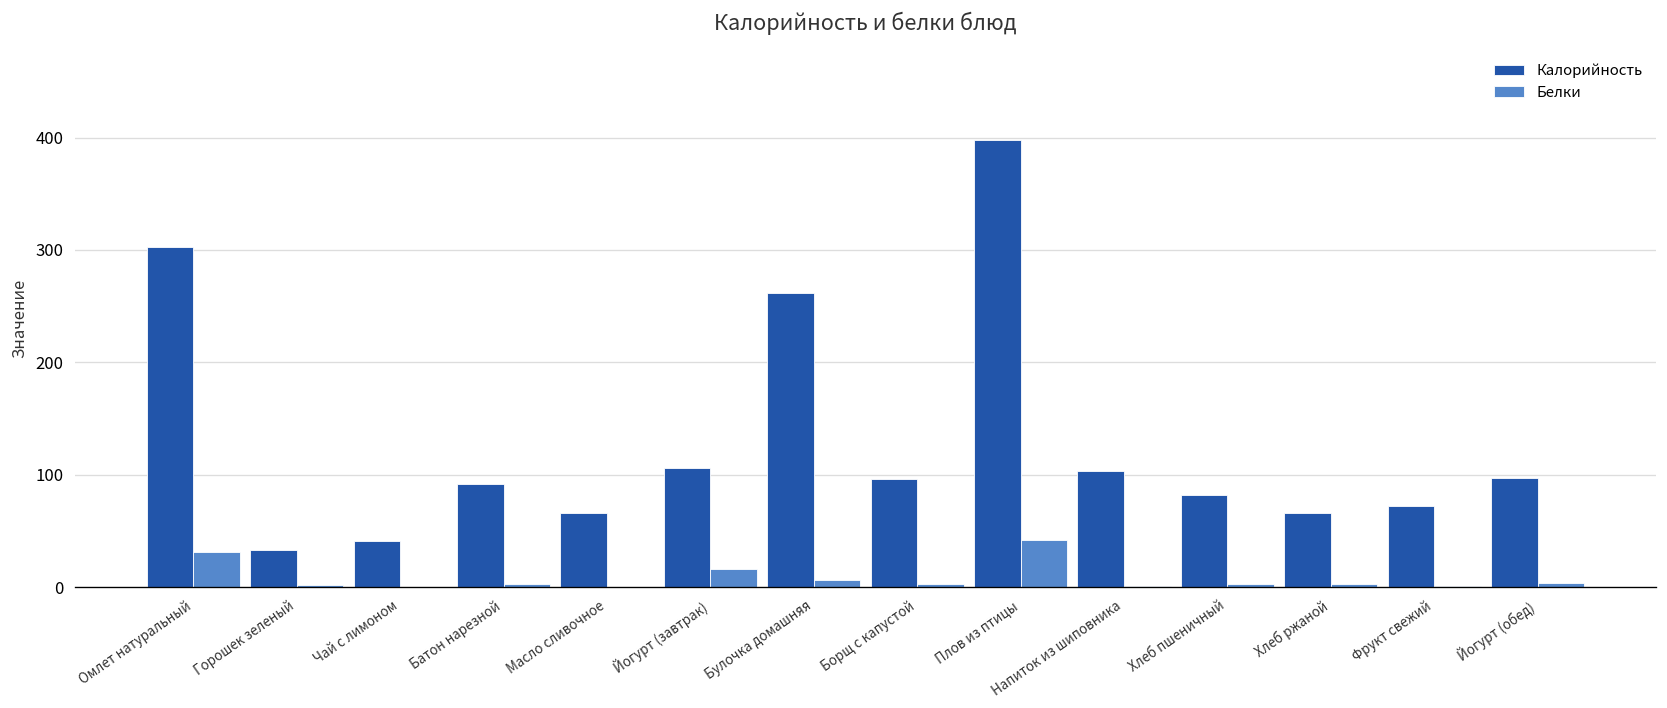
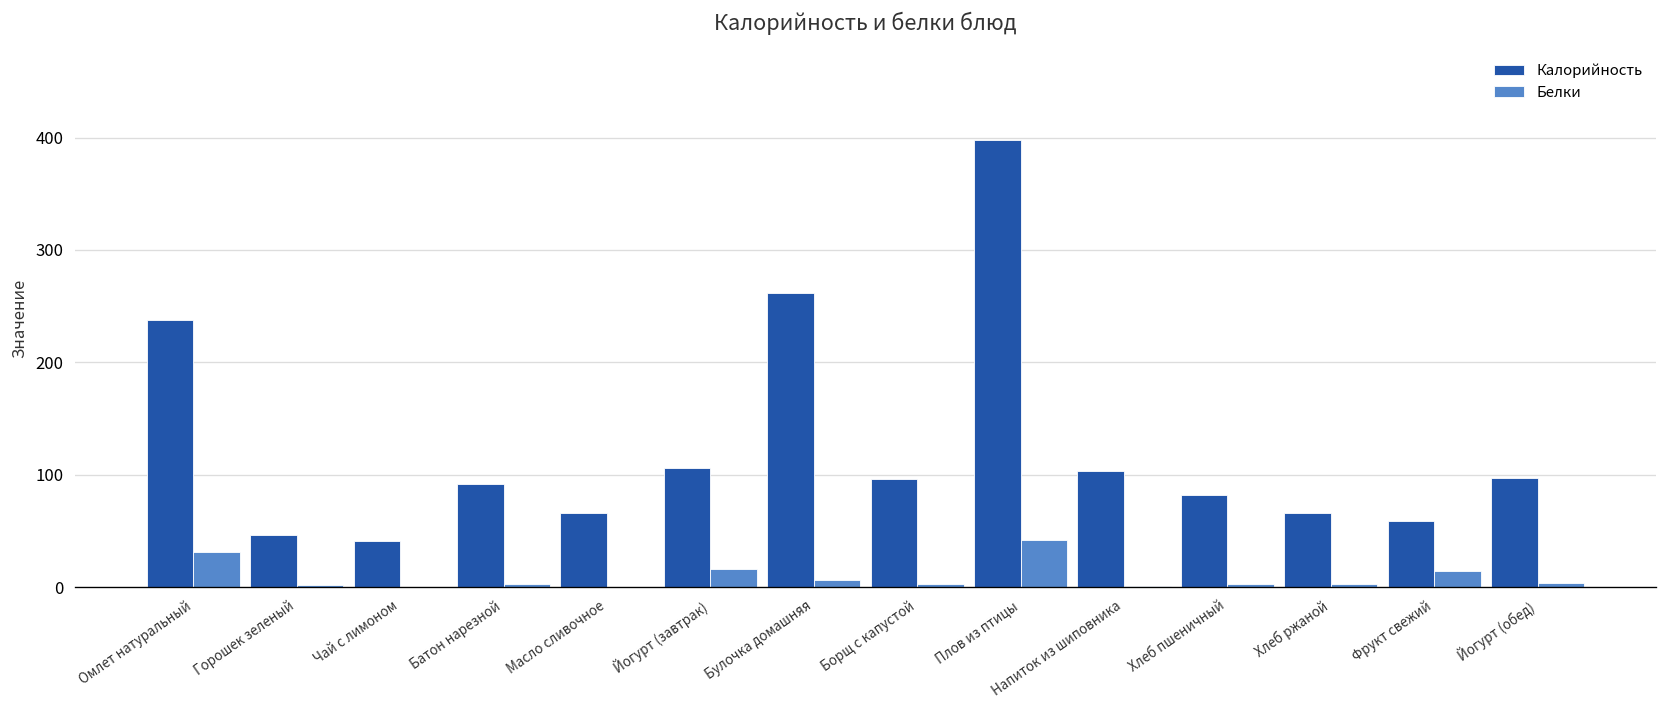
  {
    "Калорийность": {
-     "Омлет натуральный": 300,
-     "Горошек зеленый": 30,
+     "Омлет натуральный": 240,
+     "Горошек зеленый": 50,
      "Чай с лимоном": 40,
      "Батон нарезной": 90,
      "Масло сливочное": 70,
      "Йогурт (завтрак)": 110,
      "Булочка домашняя": 260,
      "Борщ с капустой": 100,
      "Плов из птицы": 400,
      "Напиток из шиповника": 100,
      "Хлеб пшеничный": 80,
      "Хлеб ржаной": 70,
-     "Фрукт свежий": 70,
+     "Фрукт свежий": 60,
      "Йогурт (обед)": 100
    },
    "Белки": {
      "Омлет натуральный": 30,
      "Чай с лимоном": 0,
      "Йогурт (завтрак)": 20,
      "Булочка домашняя": 10,
      "Борщ с капустой": 0,
      "Плов из птицы": 40,
      "Хлеб пшеничный": 0,
-     "Фрукт свежий": 0,
+     "Фрукт свежий": 10,
      "Йогурт (обед)": 0
    }
  }
